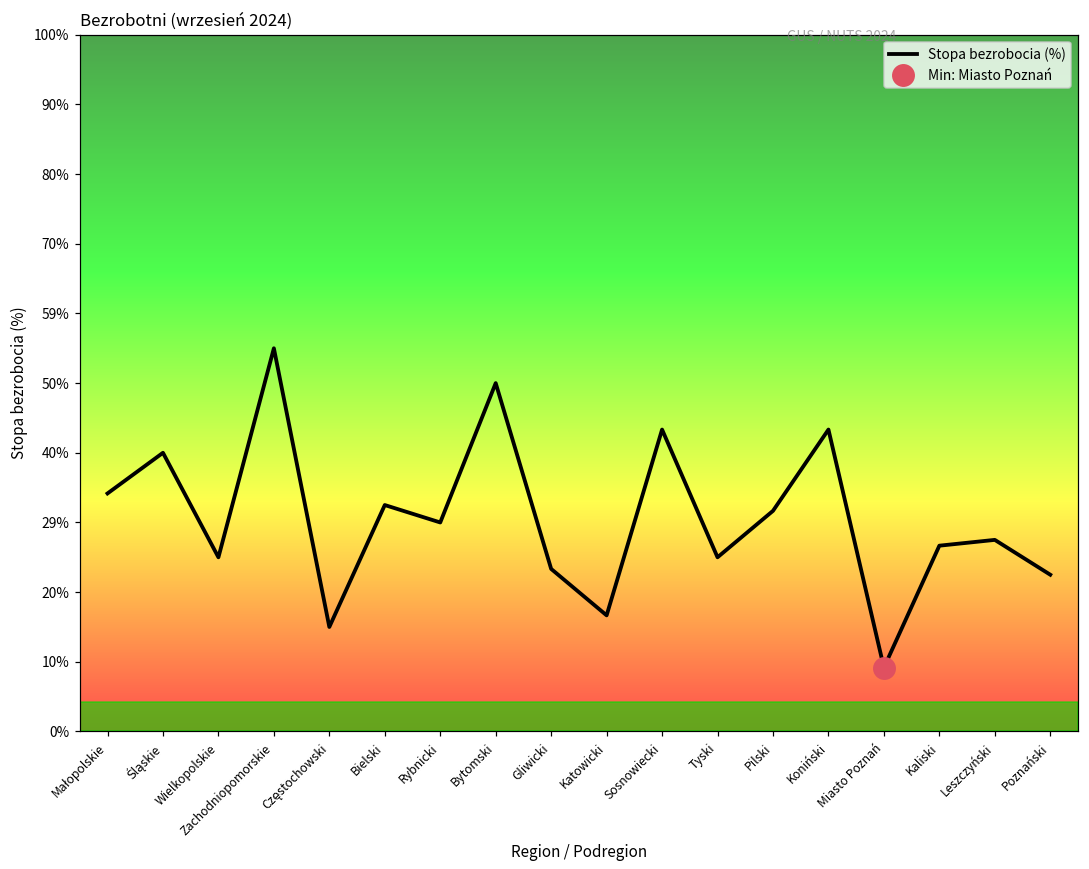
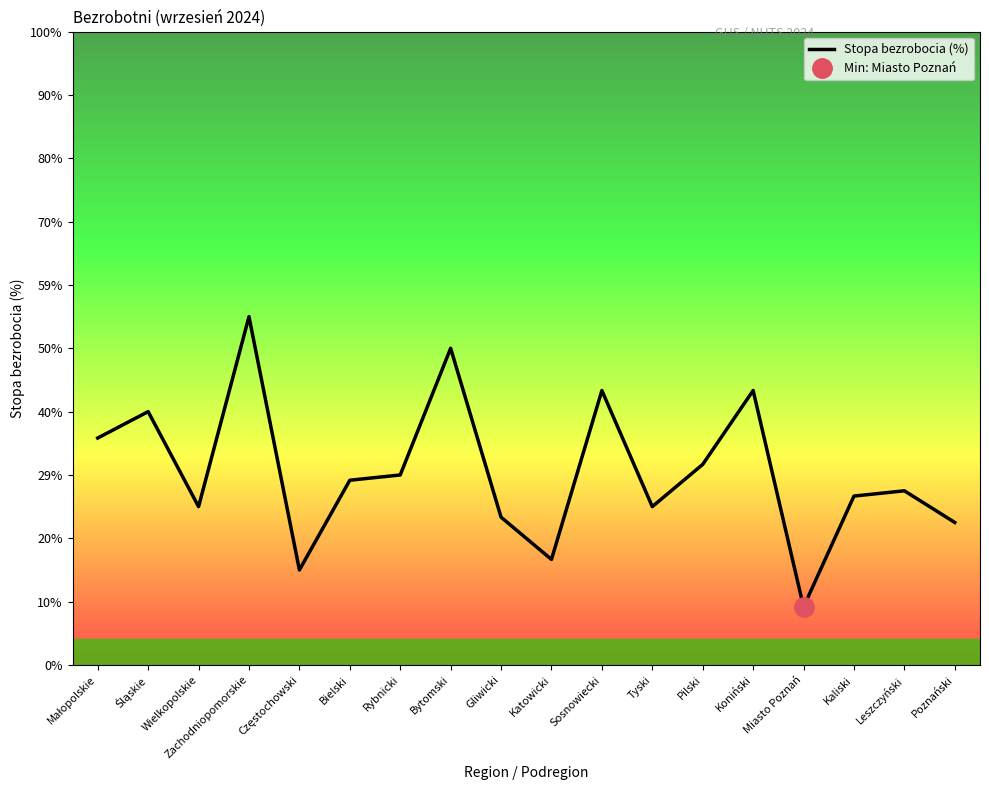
  {
    "Stopa bezrobocia (%)": {
-     "Małopolskie": "34%",
+     "Małopolskie": "36%",
      "Śląskie": "40%",
      "Wielkopolskie": "25%",
      "Zachodniopomorskie": "55%",
      "Częstochowski": "15%",
-     "Bielski": "33%",
+     "Bielski": "29%",
      "Rybnicki": "30%",
      "Bytomski": "50%",
      "Gliwicki": "23%",
      "Katowicki": "17%",
      "Sosnowiecki": "43%",
      "Tyski": "25%",
      "Pilski": "32%",
      "Koniński": "43%",
      "Kaliski": "27%",
      "Leszczyński": "28%",
      "Poznański": "23%"
    }
  }
